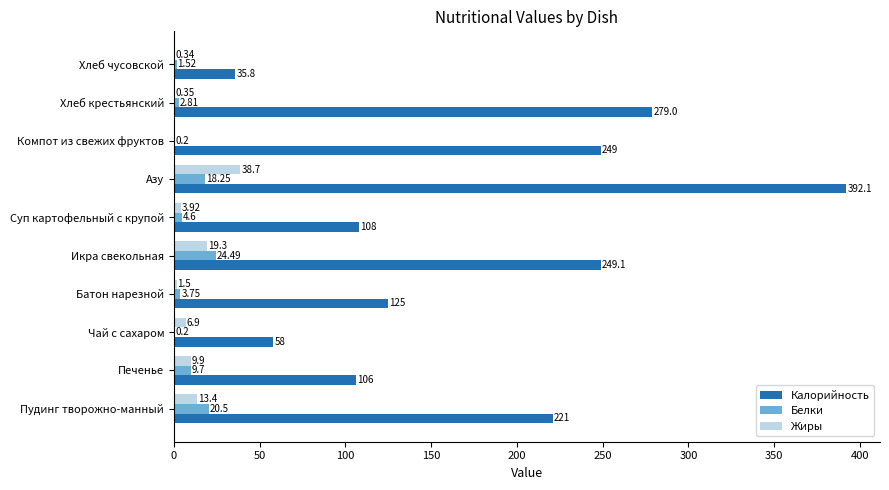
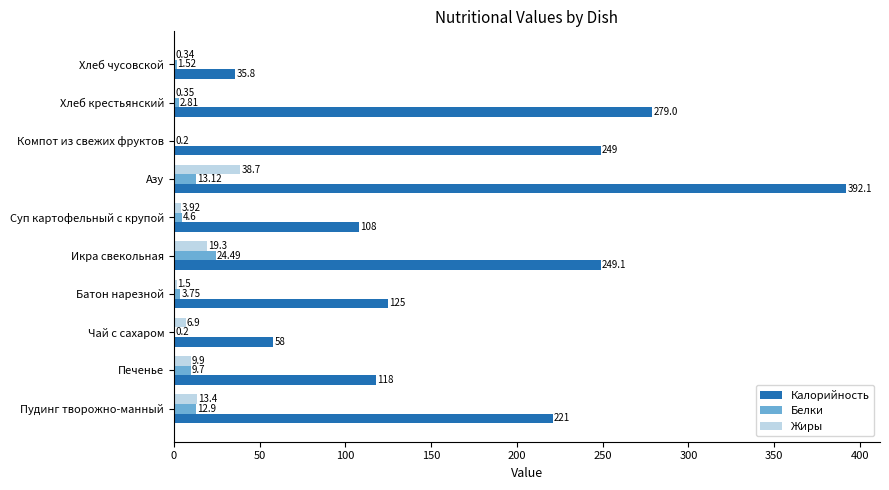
  {
    "Калорийность": {
      "Хлеб чусовской": 35.8,
      "Хлеб крестьянский": 279.0,
      "Компот из свежих фруктов": 249,
      "Азу": 392.1,
      "Суп картофельный с крупой": 108,
      "Икра свекольная": 249.1,
      "Батон нарезной": 125,
      "Чай с сахаром": 58,
-     "Печенье": 106,
+     "Печенье": 118,
      "Пудинг творожно-манный": 221
    },
    "Белки": {
      "Хлеб чусовской": 1.52,
      "Хлеб крестьянский": 2.81,
      "Компот из свежих фруктов": 0.2,
-     "Азу": 18.25,
+     "Азу": 13.12,
      "Суп картофельный с крупой": 4.6,
      "Икра свекольная": 24.49,
      "Батон нарезной": 3.75,
      "Чай с сахаром": 0.2,
      "Печенье": 9.7,
-     "Пудинг творожно-манный": 20.5
+     "Пудинг творожно-манный": 12.9
    },
    "Жиры": {
      "Хлеб чусовской": 0.34,
      "Хлеб крестьянский": 0.35,
      "Азу": 38.7,
      "Суп картофельный с крупой": 3.92,
      "Икра свекольная": 19.3,
      "Батон нарезной": 1.5,
      "Чай с сахаром": 6.9,
      "Печенье": 9.9,
      "Пудинг творожно-манный": 13.4
    }
  }
